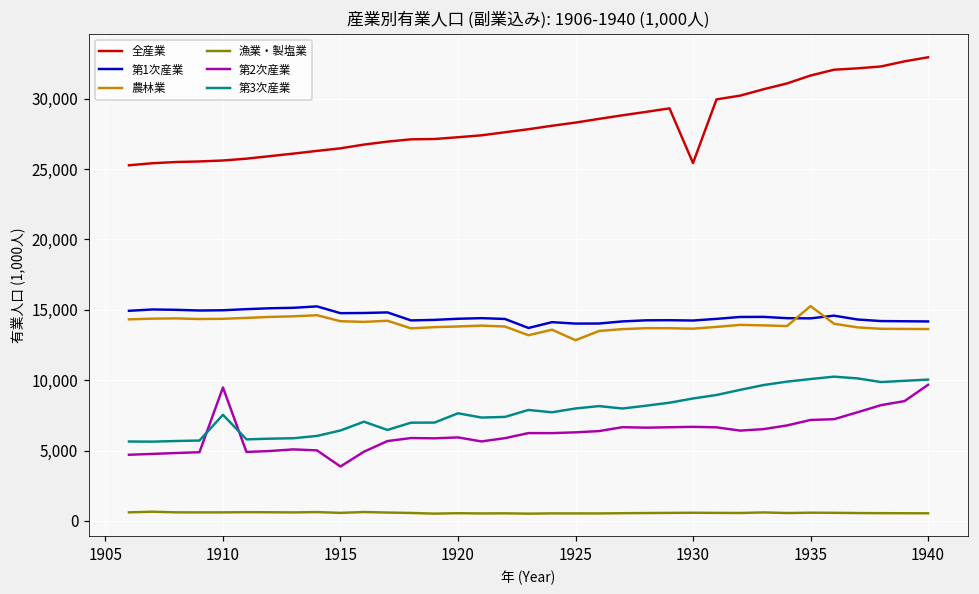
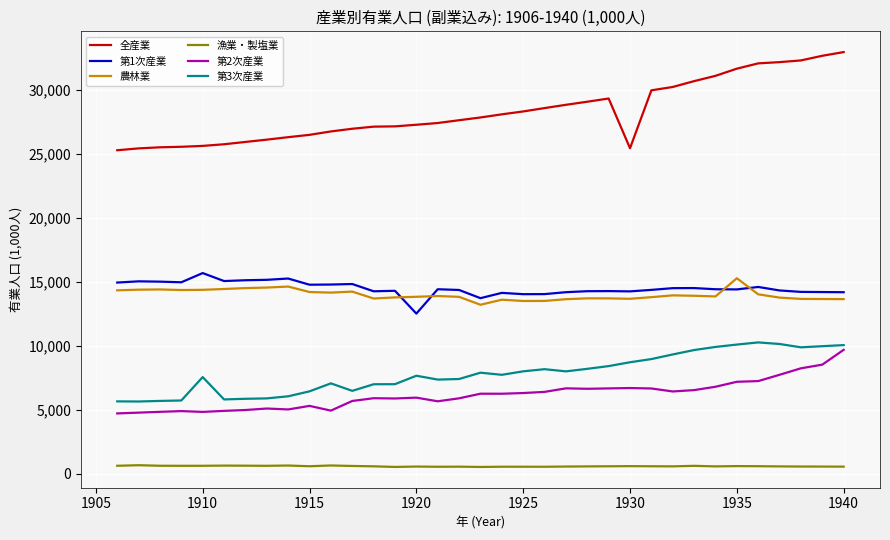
  {
    "全産業": {
      "1910": "25,600",
      "1915": "26,500",
      "1920": "27,300",
      "1925": "28,300",
      "1930": "25,400",
      "1935": "31,600",
      "1940": "32,900"
    },
    "第1次産業": {
-     "1910": "15,000",
+     "1910": "15,700",
      "1915": "14,800",
-     "1920": "14,400",
+     "1920": "12,500",
      "1925": "14,000",
      "1930": "14,200",
      "1935": "14,400",
      "1940": "14,200"
    },
    "農林業": {
      "1910": "14,400",
      "1915": "14,200",
      "1920": "13,800",
-     "1925": "12,800",
+     "1925": "13,500",
      "1930": "13,700",
      "1935": "15,300",
      "1940": "13,600"
    },
    "漁業・製塩業": {
      "1910": "600",
      "1915": "600",
      "1920": "500",
      "1925": "500",
      "1930": "600",
      "1935": "600",
      "1940": "500"
    },
    "第2次産業": {
-     "1910": "9,500",
-     "1915": "3,900",
+     "1910": "4,800",
+     "1915": "5,300",
      "1920": "5,900",
      "1925": "6,300",
      "1930": "6,700",
      "1935": "7,200",
      "1940": "9,700"
    },
    "第3次産業": {
      "1910": "7,500",
      "1915": "6,400",
      "1920": "7,600",
      "1925": "8,000",
      "1930": "8,700",
      "1935": "10,100",
      "1940": "10,000"
    }
  }
